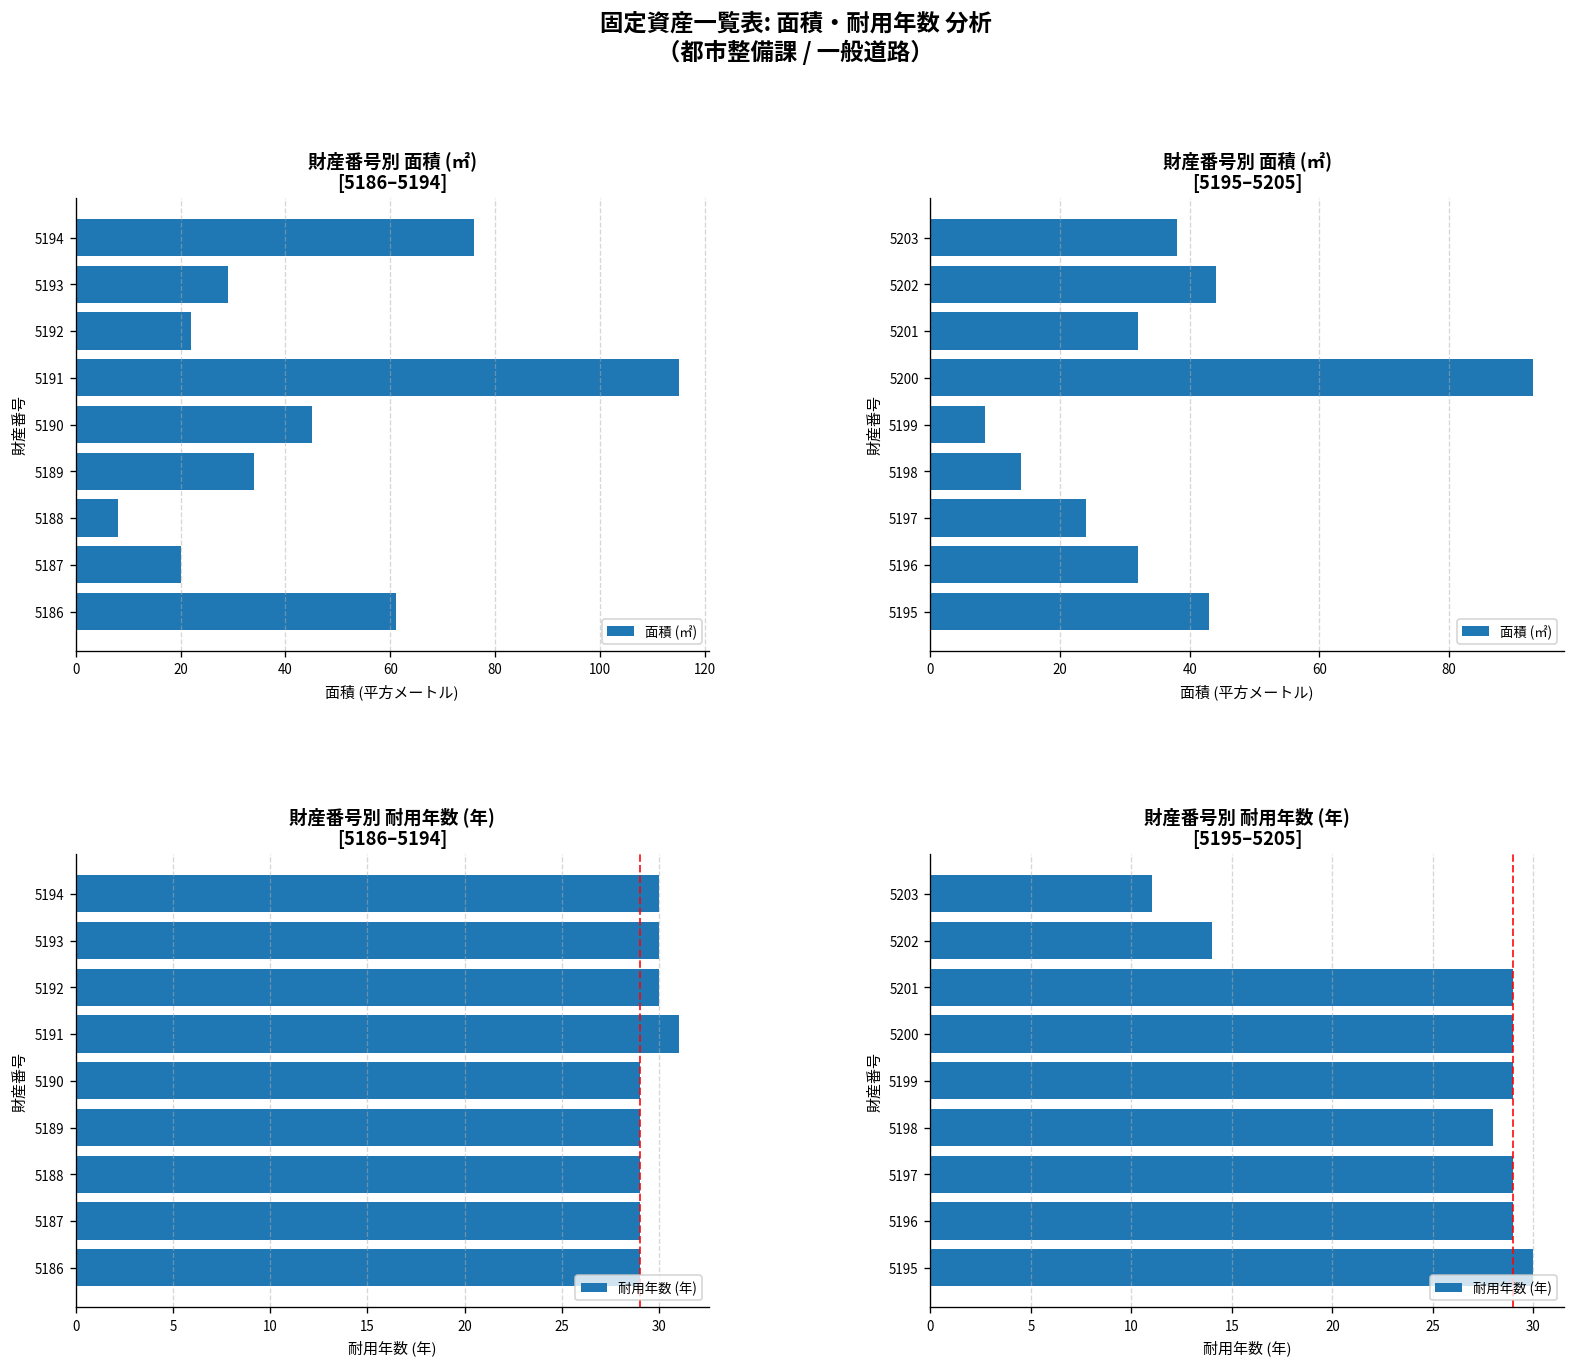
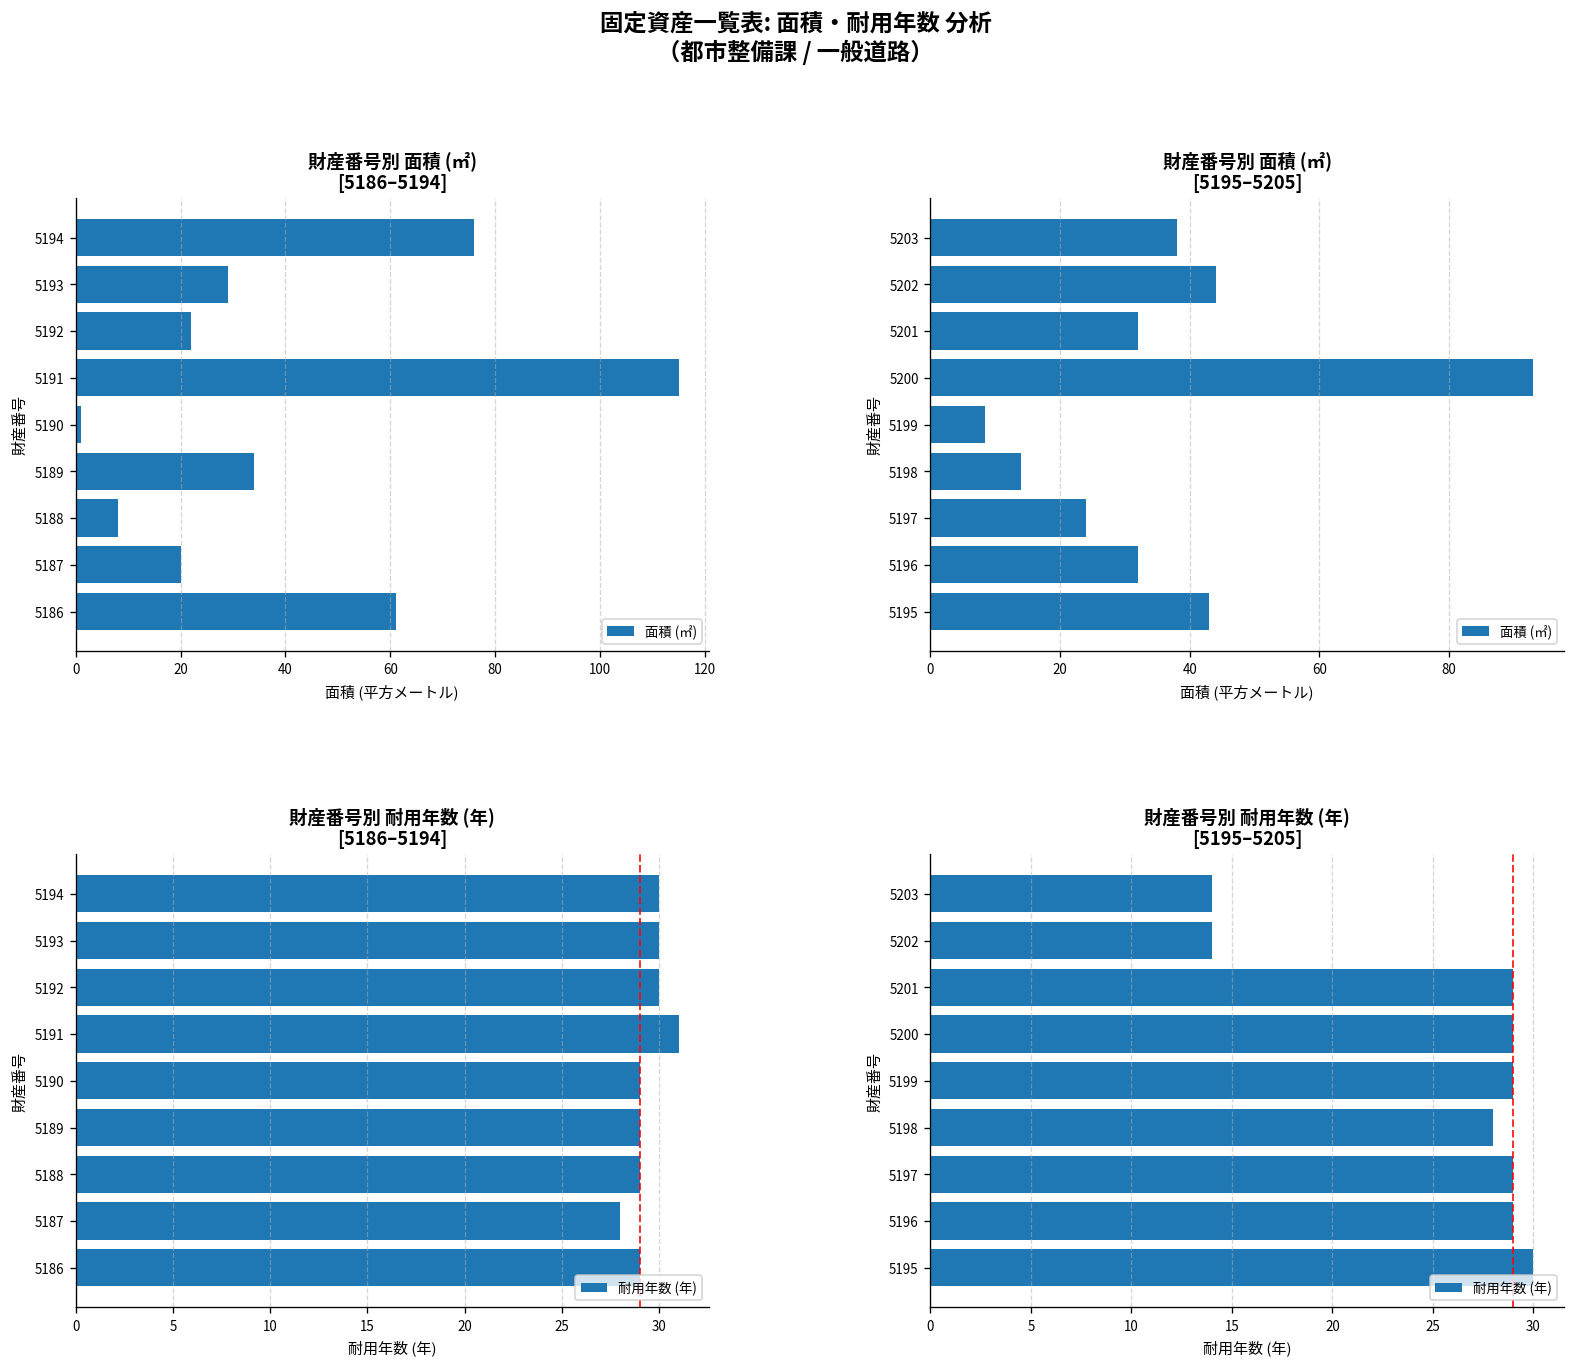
  {
    "財産番号別 面積 (㎡) [5186–5194]": {
      "5194": 76,
      "5193": 29,
      "5192": 22,
      "5191": 115,
-     "5190": 45,
+     "5190": 1,
      "5189": 34,
      "5188": 8,
      "5187": 20,
      "5186": 61
    },
    "財産番号別 面積 (㎡) [5195–5205]": {
      "5203": 38,
      "5202": 44,
      "5201": 32,
      "5200": 93,
      "5199": 8,
      "5198": 14,
      "5197": 24,
      "5196": 32,
      "5195": 43
    },
    "財産番号別 耐用年数 (年) [5186–5194]": {
      "5194": 30,
      "5193": 30,
      "5192": 30,
      "5191": 31,
      "5190": 29,
      "5189": 29,
      "5188": 29,
-     "5187": 29,
+     "5187": 28,
      "5186": 29
    },
    "財産番号別 耐用年数 (年) [5195–5205]": {
-     "5203": 11,
+     "5203": 14,
      "5202": 14,
      "5201": 29,
      "5200": 29,
      "5199": 29,
      "5198": 28,
      "5197": 29,
      "5196": 29,
      "5195": 30
    }
  }
